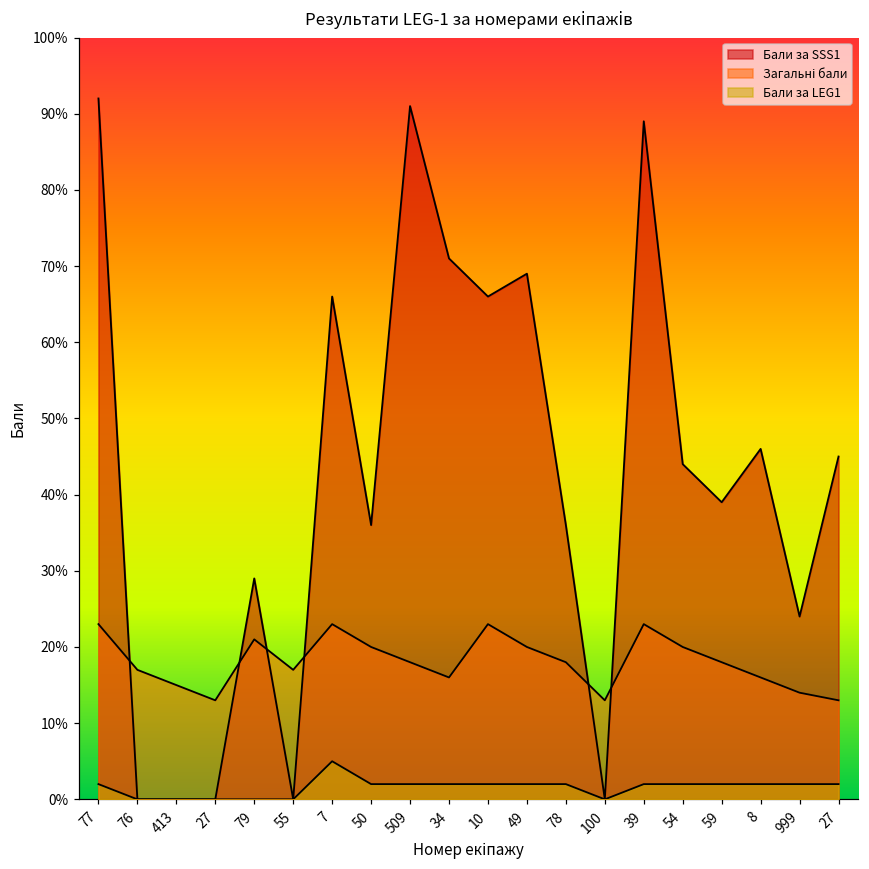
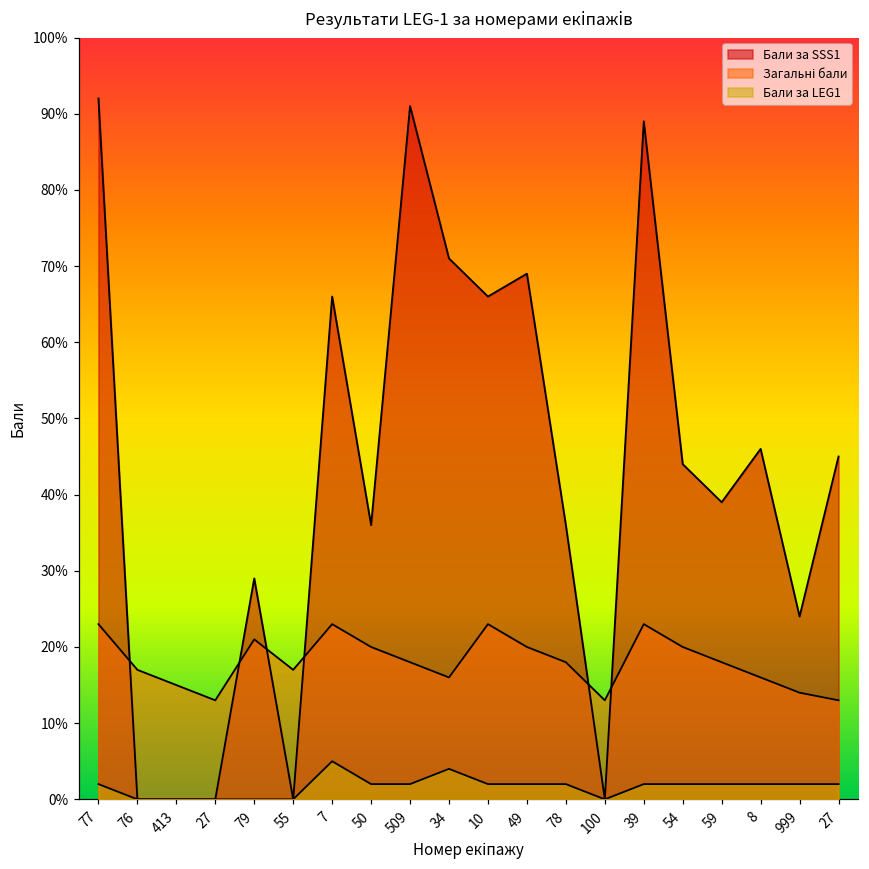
  {
    "Бали за SSS1": {
      "77": "92%",
      "79": "29%",
      "7": "66%",
      "50": "36%",
      "509": "91%",
      "34": "71%",
      "10": "66%",
      "49": "69%",
      "78": "36%",
      "39": "89%",
      "54": "44%",
      "59": "39%",
      "8": "46%",
      "999": "24%"
    },
    "Загальні бали": {
      "77": "23%",
      "76": "17%",
      "413": "15%",
      "79": "21%",
      "55": "17%",
      "7": "23%",
      "50": "20%",
      "509": "18%",
      "34": "16%",
      "10": "23%",
      "49": "20%",
      "78": "18%",
      "100": "13%",
      "39": "23%",
      "54": "20%",
      "59": "18%",
      "8": "16%",
      "999": "14%"
    },
    "Бали за LEG1": {
      "77": "2%",
      "79": "0%",
      "7": "5%",
      "50": "2%",
      "509": "2%",
-     "34": "2%",
+     "34": "4%",
      "10": "2%",
      "49": "2%",
      "78": "2%",
      "39": "2%",
      "54": "2%",
      "59": "2%",
      "8": "2%",
      "999": "2%"
    }
  }
